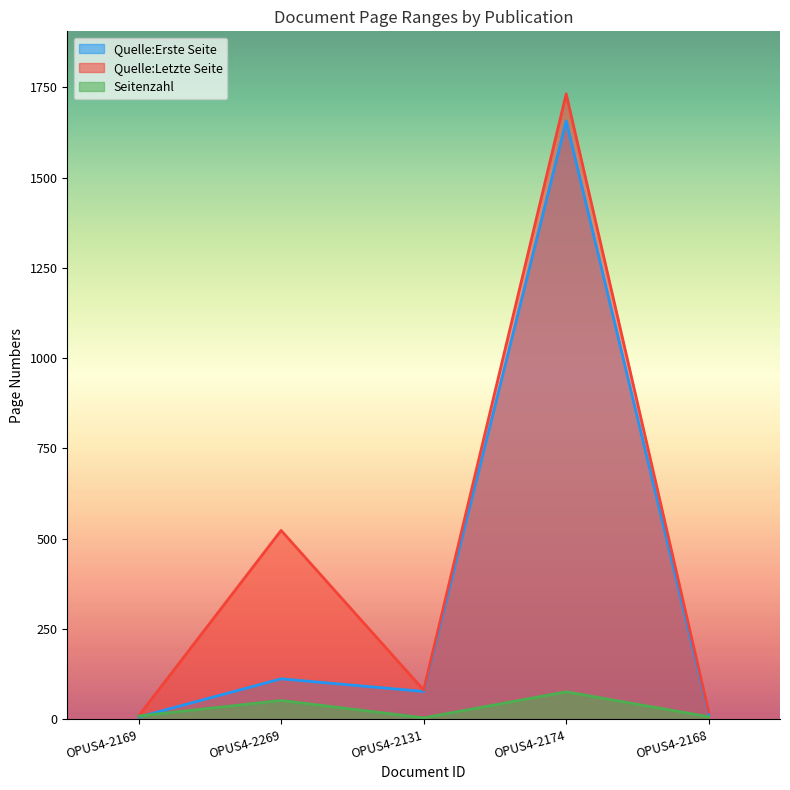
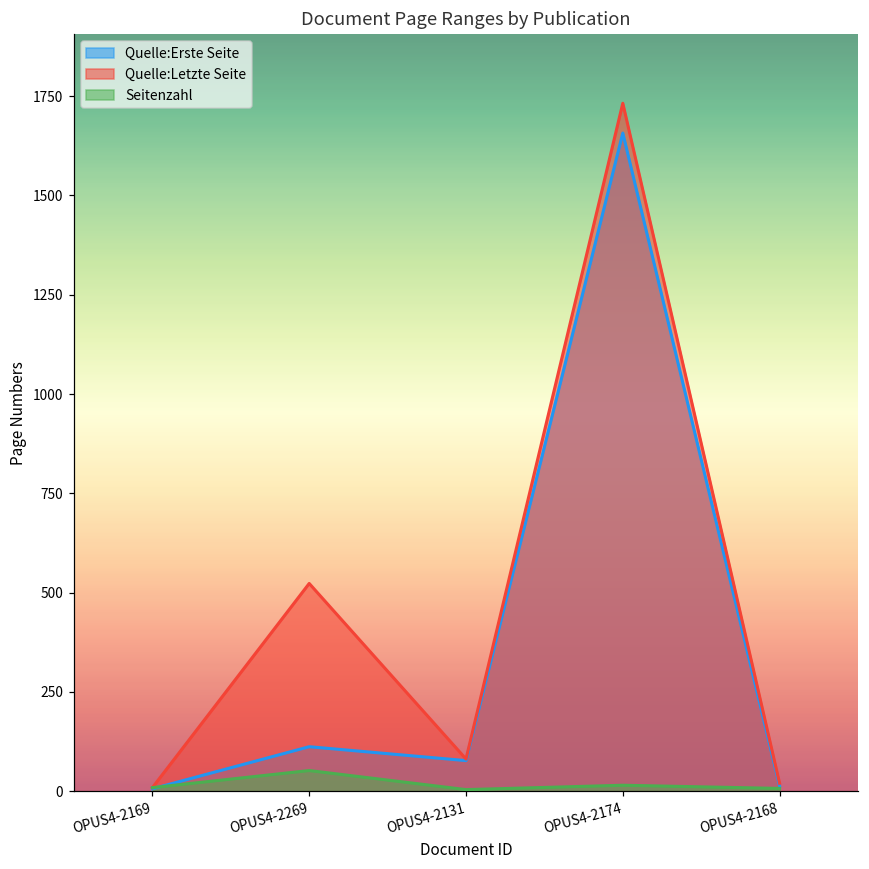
  {
    "Quelle:Erste Seite": {
      "OPUS4-2269": 110,
      "OPUS4-2174": 1660
    },
    "Quelle:Letzte Seite": {
      "OPUS4-2269": 520,
      "OPUS4-2174": 1730,
      "OPUS4-2168": 20
    },
    "Seitenzahl": {
      "OPUS4-2269": 50,
      "OPUS4-2131": 0,
-     "OPUS4-2174": 80
+     "OPUS4-2174": 20
    }
  }
